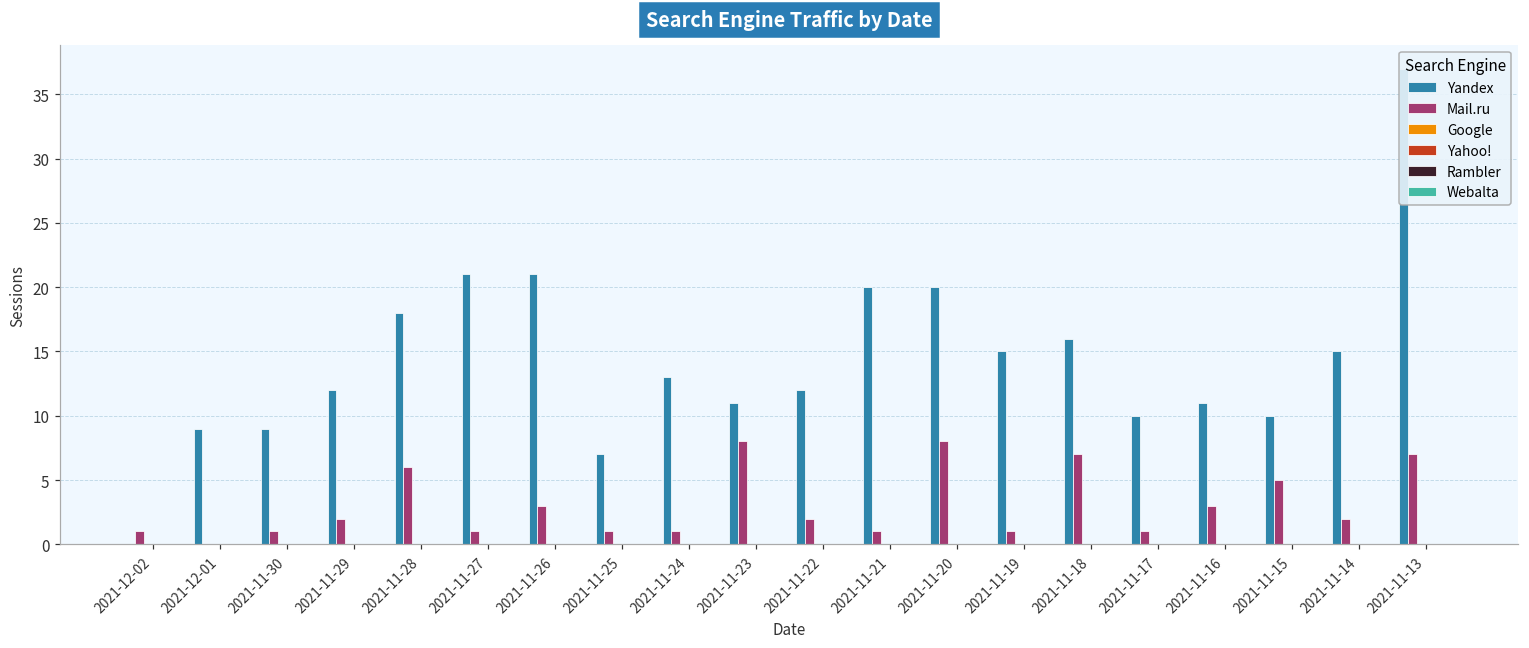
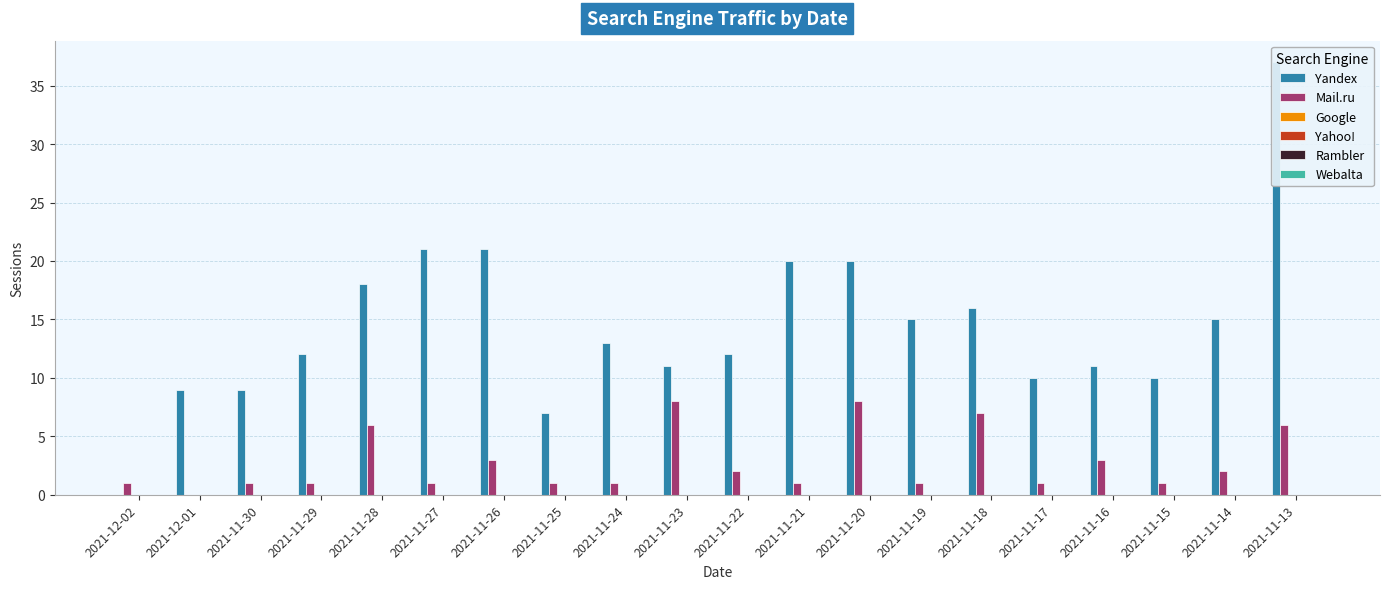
  {
    "Mail.ru": {
      "2021-12-02": 1,
      "2021-12-01": 0,
      "2021-11-30": 1,
-     "2021-11-29": 2,
+     "2021-11-29": 1,
      "2021-11-28": 6,
      "2021-11-27": 1,
      "2021-11-26": 3,
      "2021-11-25": 1,
      "2021-11-24": 1,
      "2021-11-23": 8,
      "2021-11-22": 2,
      "2021-11-21": 1,
      "2021-11-20": 8,
      "2021-11-19": 1,
      "2021-11-18": 7,
      "2021-11-17": 1,
      "2021-11-16": 3,
-     "2021-11-15": 5,
+     "2021-11-15": 1,
      "2021-11-14": 2,
-     "2021-11-13": 7
+     "2021-11-13": 6
    },
    "Google": {
      "2021-12-02": 0,
      "2021-12-01": 0,
      "2021-11-30": 0,
      "2021-11-29": 0,
      "2021-11-28": 0,
      "2021-11-27": 0,
      "2021-11-26": 0,
      "2021-11-25": 0,
      "2021-11-24": 0,
      "2021-11-23": 0,
      "2021-11-22": 0,
      "2021-11-21": 0,
      "2021-11-20": 0,
      "2021-11-19": 0,
      "2021-11-18": 0,
      "2021-11-17": 0,
      "2021-11-16": 0,
      "2021-11-15": 0,
      "2021-11-14": 0,
      "2021-11-13": 0
    },
    "Yahoo!": {
      "2021-12-02": 0,
      "2021-12-01": 0,
      "2021-11-30": 0,
      "2021-11-29": 0,
      "2021-11-28": 0,
      "2021-11-27": 0,
      "2021-11-26": 0,
      "2021-11-25": 0,
      "2021-11-24": 0,
      "2021-11-23": 0,
      "2021-11-22": 0,
      "2021-11-21": 0,
      "2021-11-20": 0,
      "2021-11-19": 0,
      "2021-11-18": 0,
      "2021-11-17": 0,
      "2021-11-16": 0,
      "2021-11-15": 0,
      "2021-11-14": 0,
      "2021-11-13": 0
    },
    "Rambler": {
      "2021-12-02": 0,
      "2021-12-01": 0,
      "2021-11-30": 0,
      "2021-11-29": 0,
      "2021-11-28": 0,
      "2021-11-27": 0,
      "2021-11-26": 0,
      "2021-11-25": 0,
      "2021-11-24": 0,
      "2021-11-23": 0,
      "2021-11-22": 0,
      "2021-11-21": 0,
      "2021-11-20": 0,
      "2021-11-19": 0,
      "2021-11-18": 0,
      "2021-11-17": 0,
      "2021-11-16": 0,
      "2021-11-15": 0,
      "2021-11-14": 0,
      "2021-11-13": 0
    }
  }
